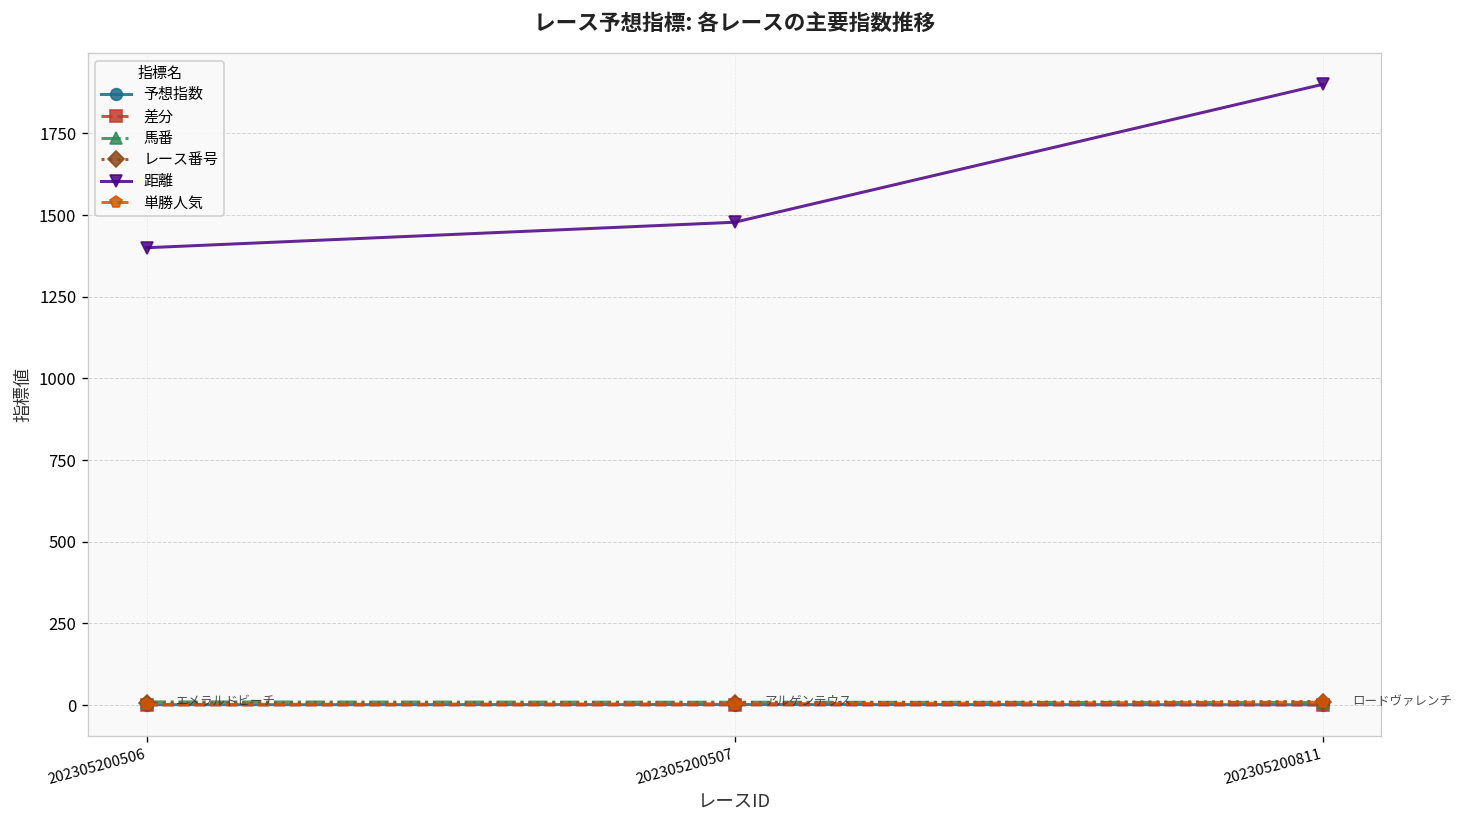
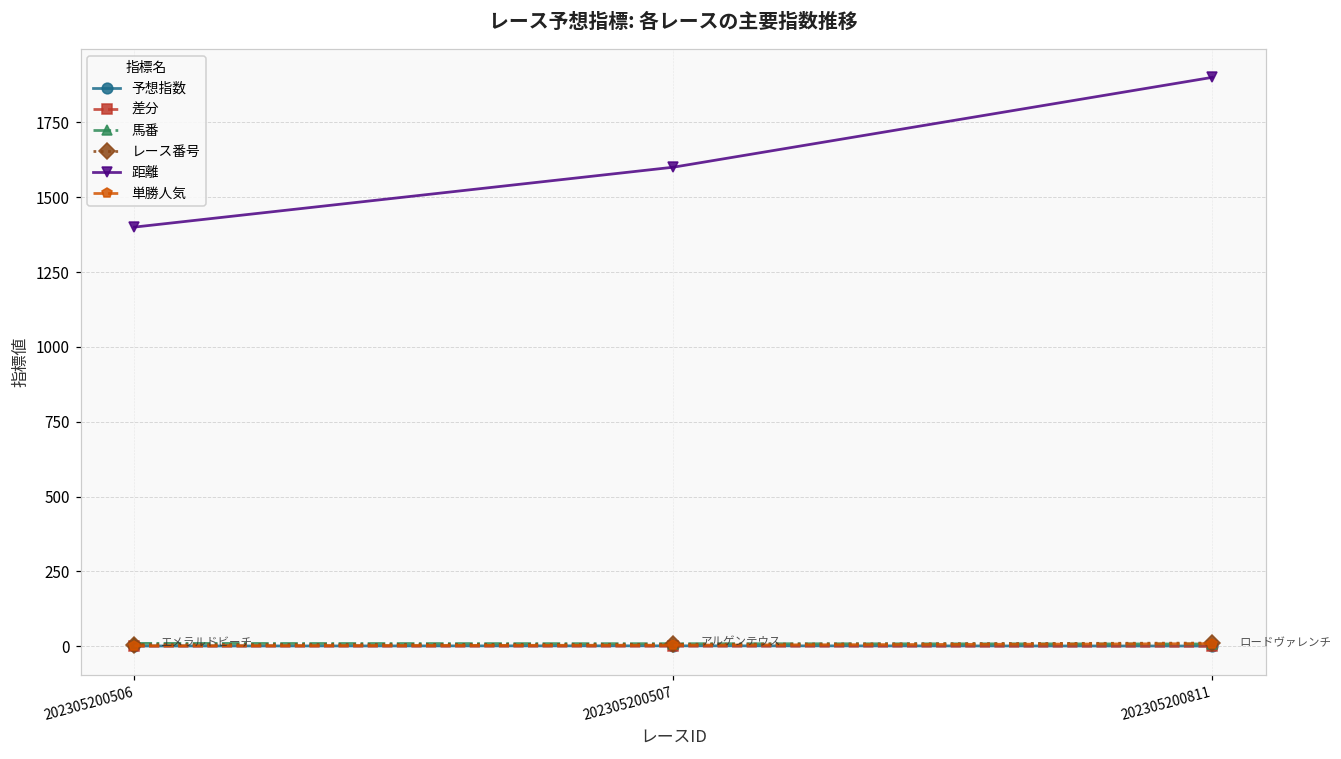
  {
    "距離": {
      "202305200506": 1400,
-     "202305200507": 1480,
+     "202305200507": 1600,
      "202305200811": 1900
    }
  }
